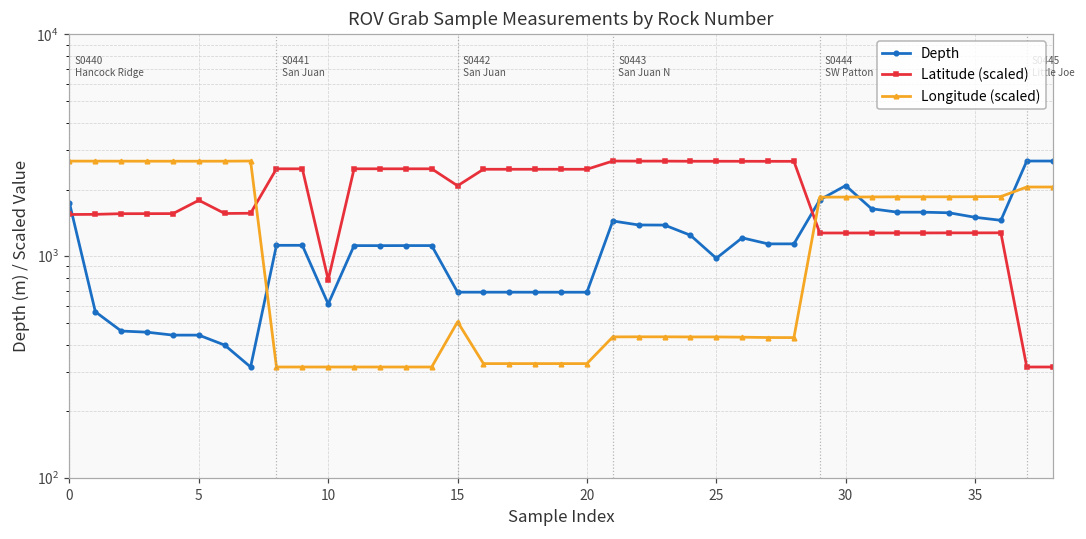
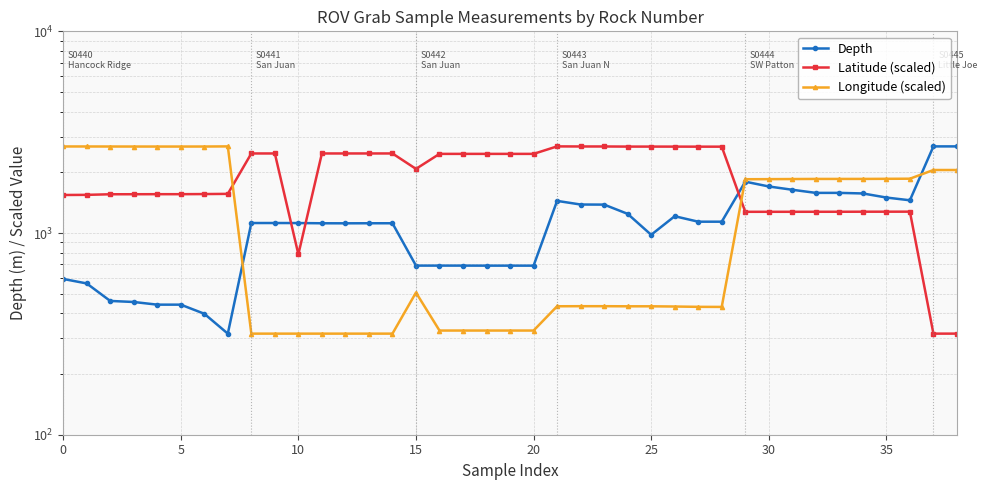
  {
    "Depth": {
-     "0": 1700,
+     "0": 590,
      "5": 440,
-     "10": 610,
+     "10": 1100,
      "15": 690,
      "20": 690,
      "25": 1000,
-     "30": 2100,
+     "30": 1700,
      "35": 1500
    },
    "Latitude (scaled)": {
      "0": 1500,
-     "5": 1800,
+     "5": 1600,
      "10": 780,
      "15": 2100,
      "20": 2500,
      "25": 2700,
      "30": 1300,
      "35": 1300
    },
    "Longitude (scaled)": {
      "0": 2700,
      "5": 2700,
      "10": 320,
      "15": 510,
      "20": 330,
      "25": 430,
      "30": 1800,
      "35": 1900
    }
  }
